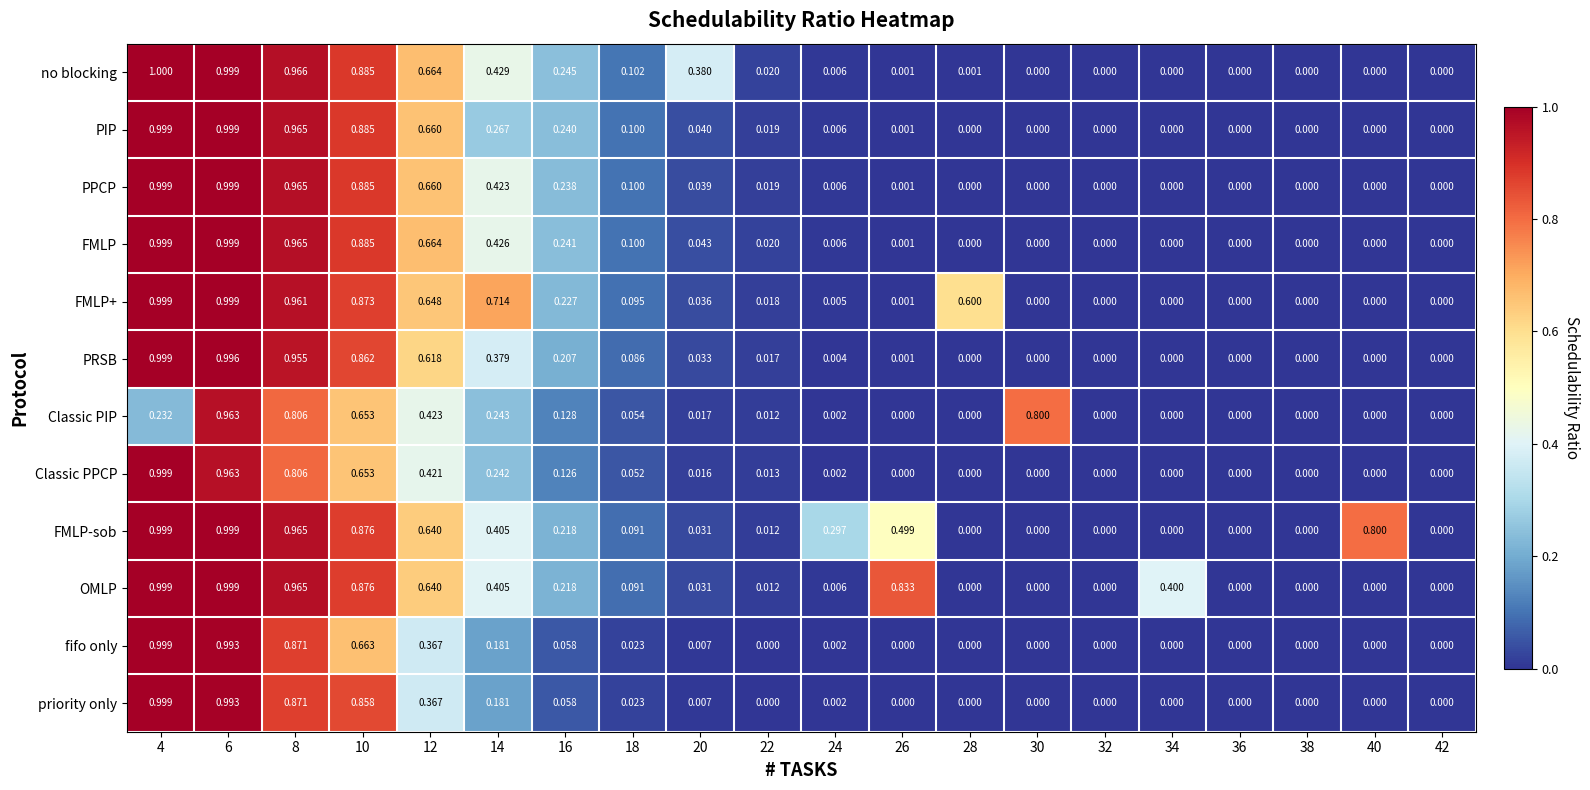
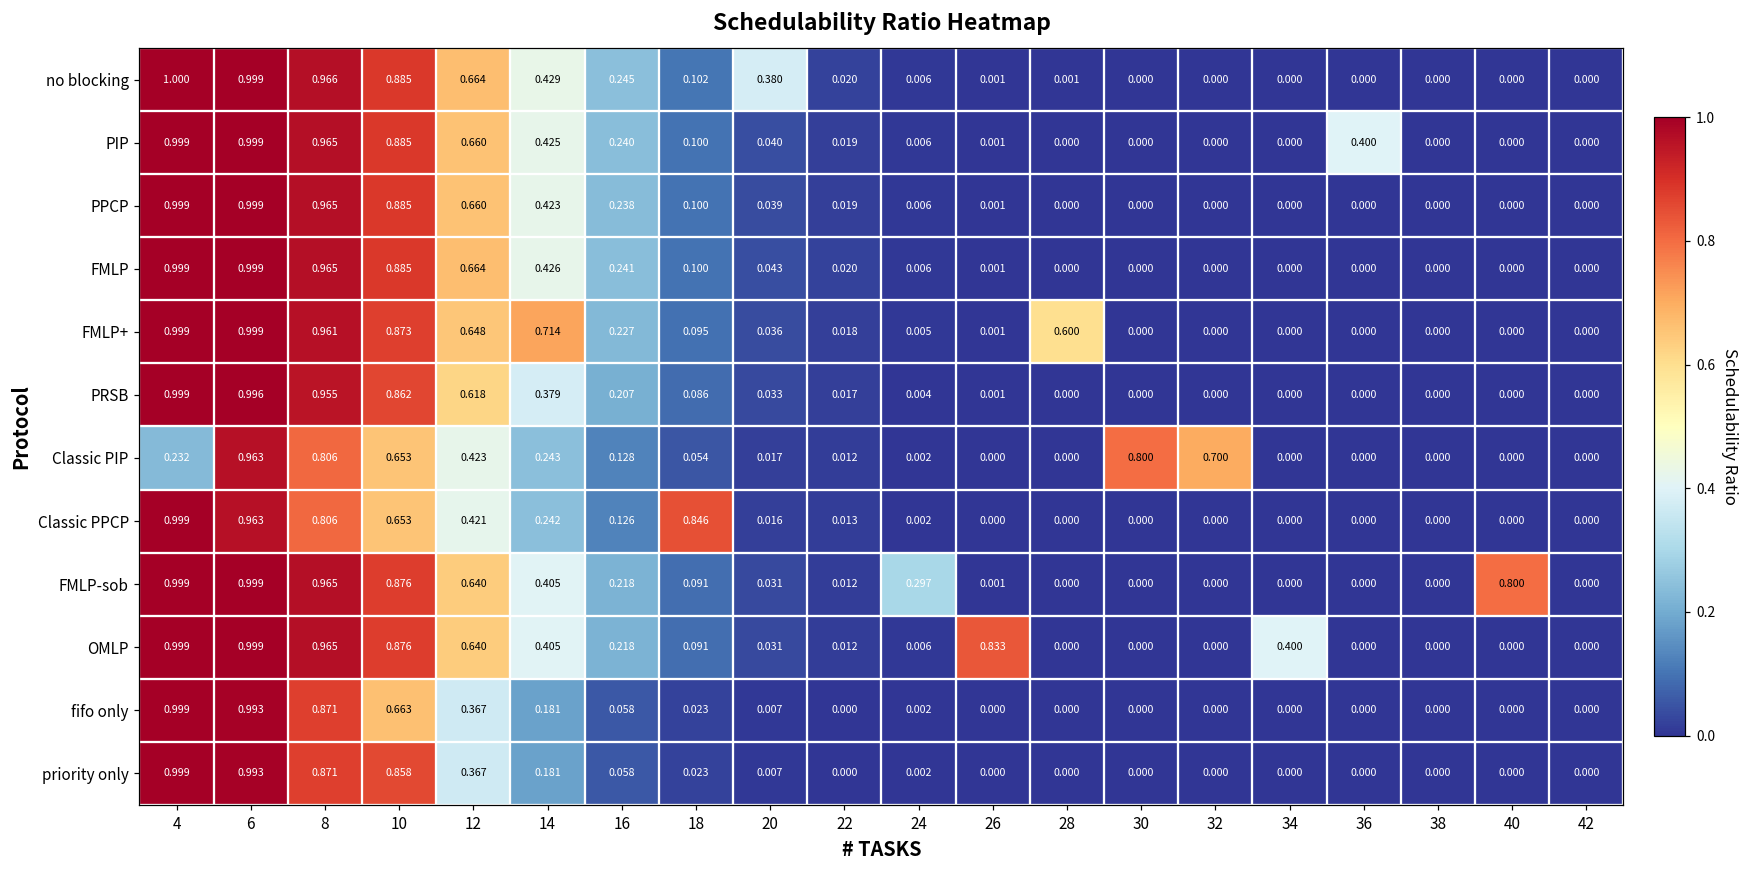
  {
    "PIP": {
      "4": 0.999,
      "6": 0.999,
      "8": 0.965,
      "10": 0.885,
      "12": 0.660,
-     "14": 0.267,
+     "14": 0.425,
      "16": 0.240,
      "18": 0.100,
      "20": 0.040,
      "22": 0.019,
      "24": 0.006,
      "26": 0.001,
      "28": 0.000,
      "30": 0.000,
      "32": 0.000,
      "34": 0.000,
-     "36": 0.000,
+     "36": 0.400,
      "38": 0.000,
      "40": 0.000,
      "42": 0.000
    },
    "Classic PIP": {
      "4": 0.232,
      "6": 0.963,
      "8": 0.806,
      "10": 0.653,
      "12": 0.423,
      "14": 0.243,
      "16": 0.128,
      "18": 0.054,
      "20": 0.017,
      "22": 0.012,
      "24": 0.002,
      "26": 0.000,
      "28": 0.000,
      "30": 0.800,
-     "32": 0.000,
+     "32": 0.700,
      "34": 0.000,
      "36": 0.000,
      "38": 0.000,
      "40": 0.000,
      "42": 0.000
    },
    "Classic PPCP": {
      "4": 0.999,
      "6": 0.963,
      "8": 0.806,
      "10": 0.653,
      "12": 0.421,
      "14": 0.242,
      "16": 0.126,
-     "18": 0.052,
+     "18": 0.846,
      "20": 0.016,
      "22": 0.013,
      "24": 0.002,
      "26": 0.000,
      "28": 0.000,
      "30": 0.000,
      "32": 0.000,
      "34": 0.000,
      "36": 0.000,
      "38": 0.000,
      "40": 0.000,
      "42": 0.000
    },
    "FMLP-sob": {
      "4": 0.999,
      "6": 0.999,
      "8": 0.965,
      "10": 0.876,
      "12": 0.640,
      "14": 0.405,
      "16": 0.218,
      "18": 0.091,
      "20": 0.031,
      "22": 0.012,
      "24": 0.297,
-     "26": 0.499,
+     "26": 0.001,
      "28": 0.000,
      "30": 0.000,
      "32": 0.000,
      "34": 0.000,
      "36": 0.000,
      "38": 0.000,
      "40": 0.800,
      "42": 0.000
    }
  }
